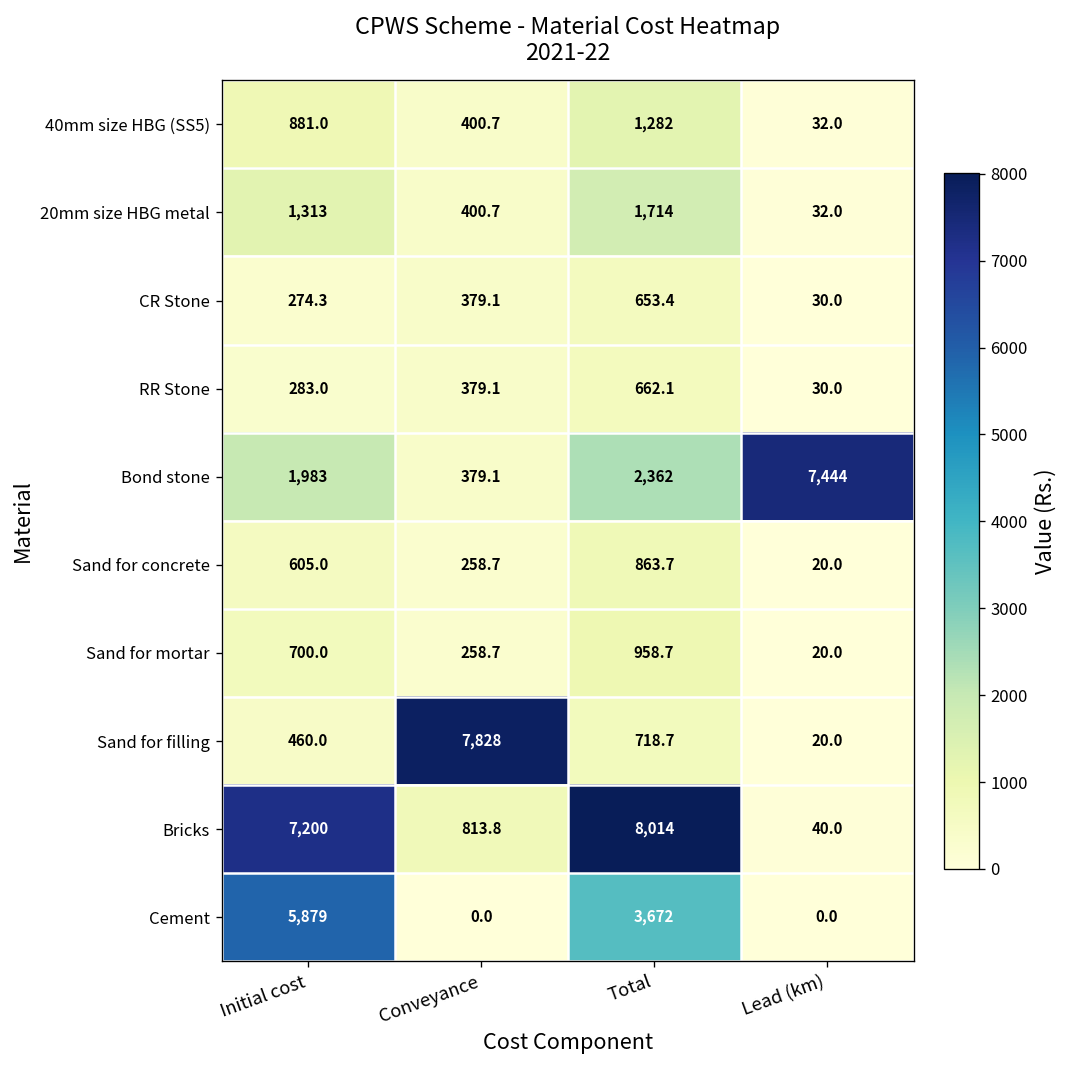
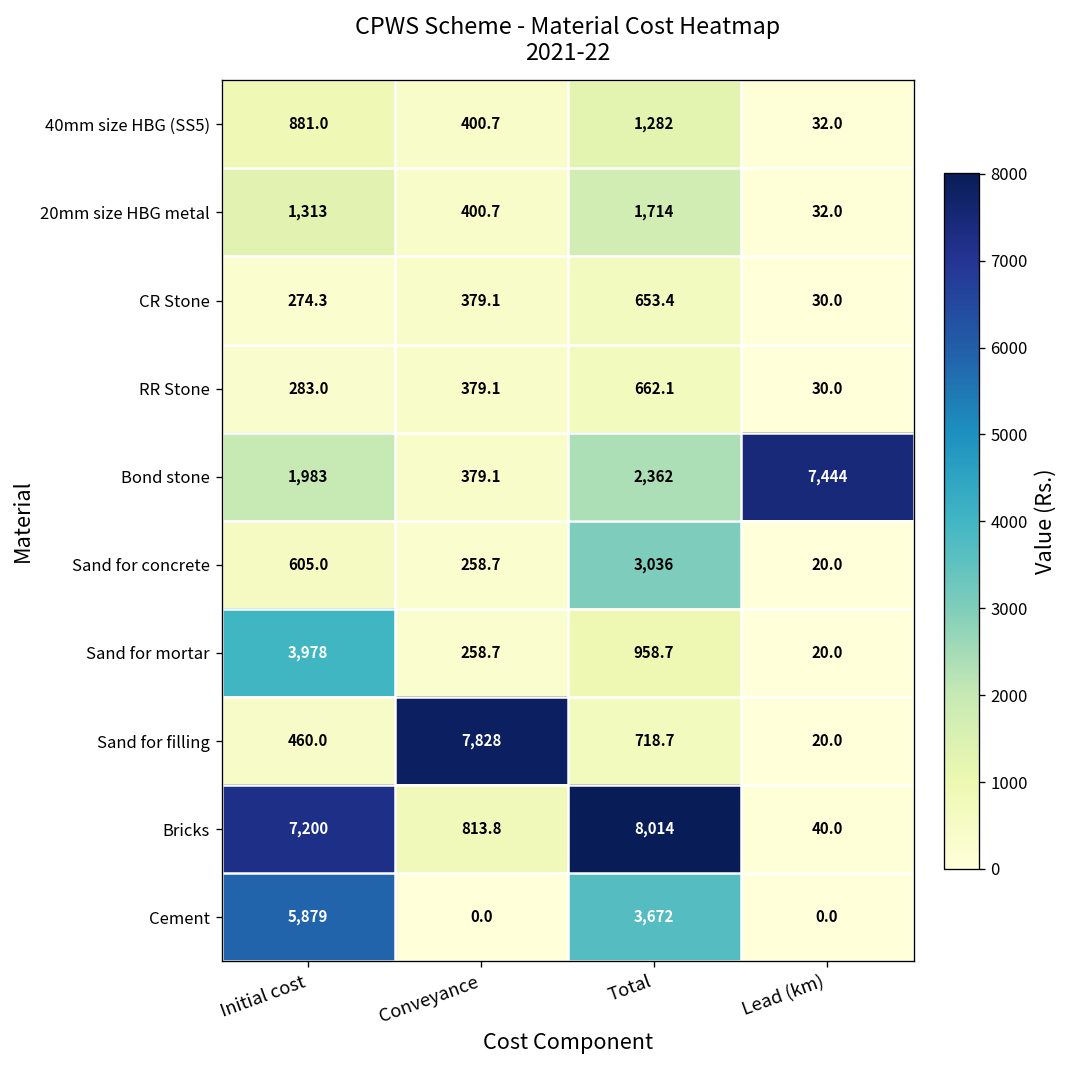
  {
    "40mm size HBG (SS5)": {
      "Initial cost": "881.0",
      "Conveyance": "400.7",
      "Total": "1,282",
      "Lead (km)": "32.0"
    },
    "20mm size HBG metal": {
      "Initial cost": "1,313",
      "Conveyance": "400.7",
      "Total": "1,714",
      "Lead (km)": "32.0"
    },
    "CR Stone": {
      "Initial cost": "274.3",
      "Conveyance": "379.1",
      "Total": "653.4",
      "Lead (km)": "30.0"
    },
    "RR Stone": {
      "Initial cost": "283.0",
      "Conveyance": "379.1",
      "Total": "662.1",
      "Lead (km)": "30.0"
    },
    "Bond stone": {
      "Initial cost": "1,983",
      "Conveyance": "379.1",
      "Total": "2,362",
      "Lead (km)": "7,444"
    },
    "Sand for concrete": {
      "Initial cost": "605.0",
      "Conveyance": "258.7",
-     "Total": "863.7",
+     "Total": "3,036",
      "Lead (km)": "20.0"
    },
    "Sand for mortar": {
-     "Initial cost": "700.0",
+     "Initial cost": "3,978",
      "Conveyance": "258.7",
      "Total": "958.7",
      "Lead (km)": "20.0"
    },
    "Sand for filling": {
      "Initial cost": "460.0",
      "Conveyance": "7,828",
      "Total": "718.7",
      "Lead (km)": "20.0"
    },
    "Bricks": {
      "Initial cost": "7,200",
      "Conveyance": "813.8",
      "Total": "8,014",
      "Lead (km)": "40.0"
    },
    "Cement": {
      "Initial cost": "5,879",
      "Conveyance": "0.0",
      "Total": "3,672",
      "Lead (km)": "0.0"
    }
  }
